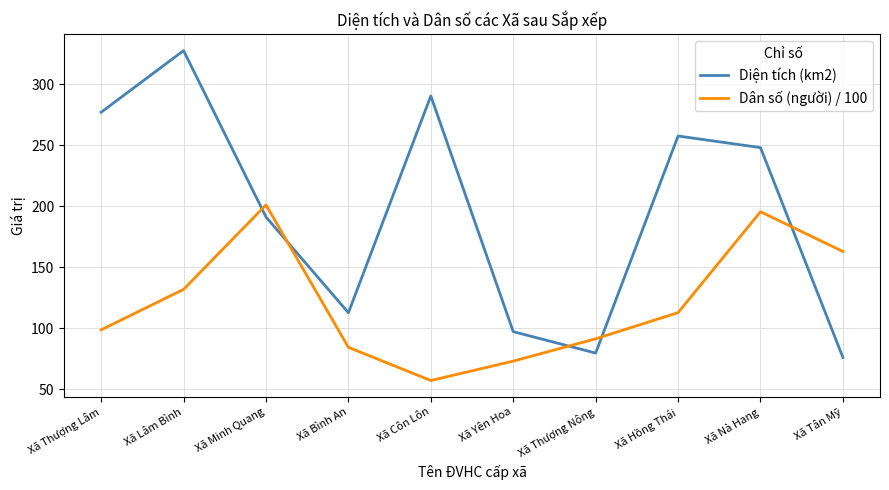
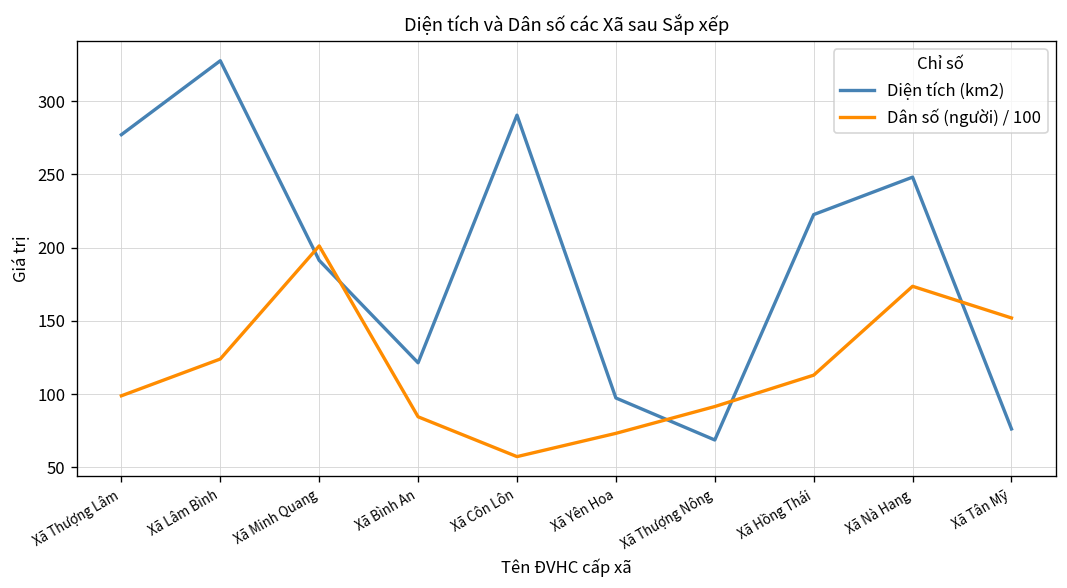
  {
    "Diện tích (km2)": {
      "Xã Thượng Lâm": 277,
      "Xã Lâm Bình": 328,
      "Xã Minh Quang": 191,
-     "Xã Bình An": 113,
+     "Xã Bình An": 121,
      "Xã Côn Lôn": 290,
      "Xã Yên Hoa": 97,
-     "Xã Thượng Nông": 80,
-     "Xã Hồng Thái": 258,
+     "Xã Thượng Nông": 69,
+     "Xã Hồng Thái": 223,
      "Xã Nà Hang": 248,
      "Xã Tân Mỹ": 76
    },
    "Dân số (người) / 100": {
      "Xã Thượng Lâm": 99,
-     "Xã Lâm Bình": 132,
+     "Xã Lâm Bình": 124,
      "Xã Minh Quang": 201,
      "Xã Bình An": 85,
      "Xã Côn Lôn": 57,
      "Xã Yên Hoa": 73,
      "Xã Thượng Nông": 92,
      "Xã Hồng Thái": 113,
-     "Xã Nà Hang": 196,
-     "Xã Tân Mỹ": 163
+     "Xã Nà Hang": 174,
+     "Xã Tân Mỹ": 152
    }
  }
